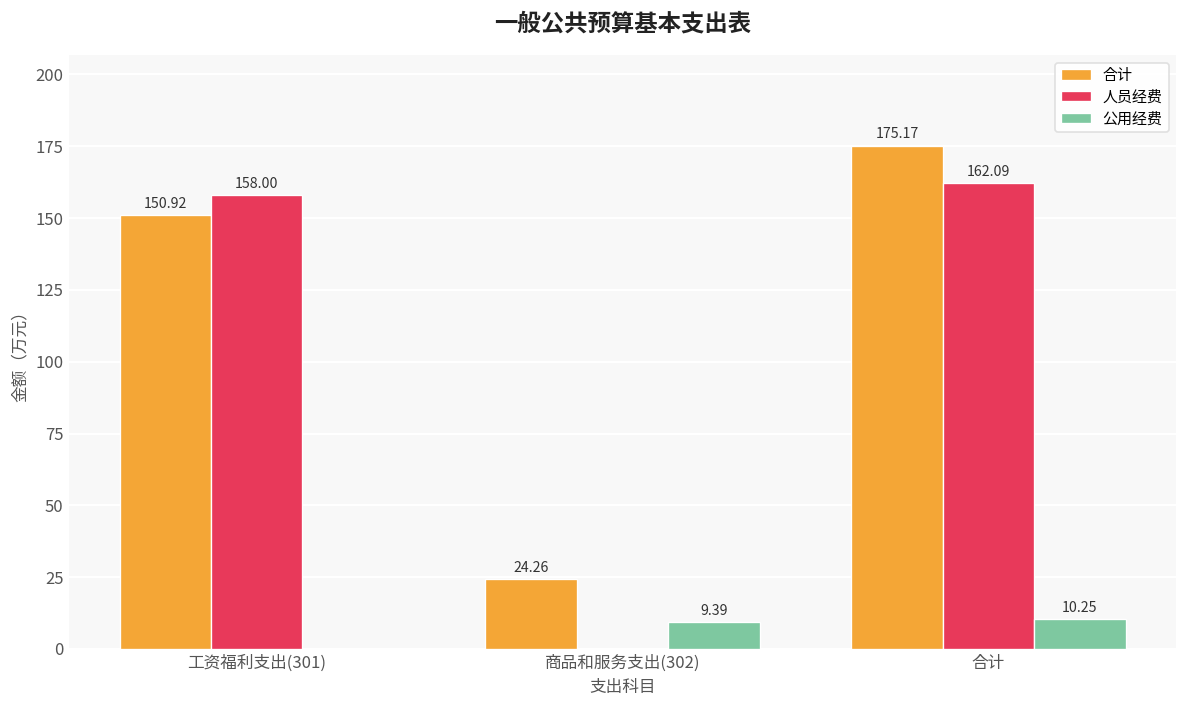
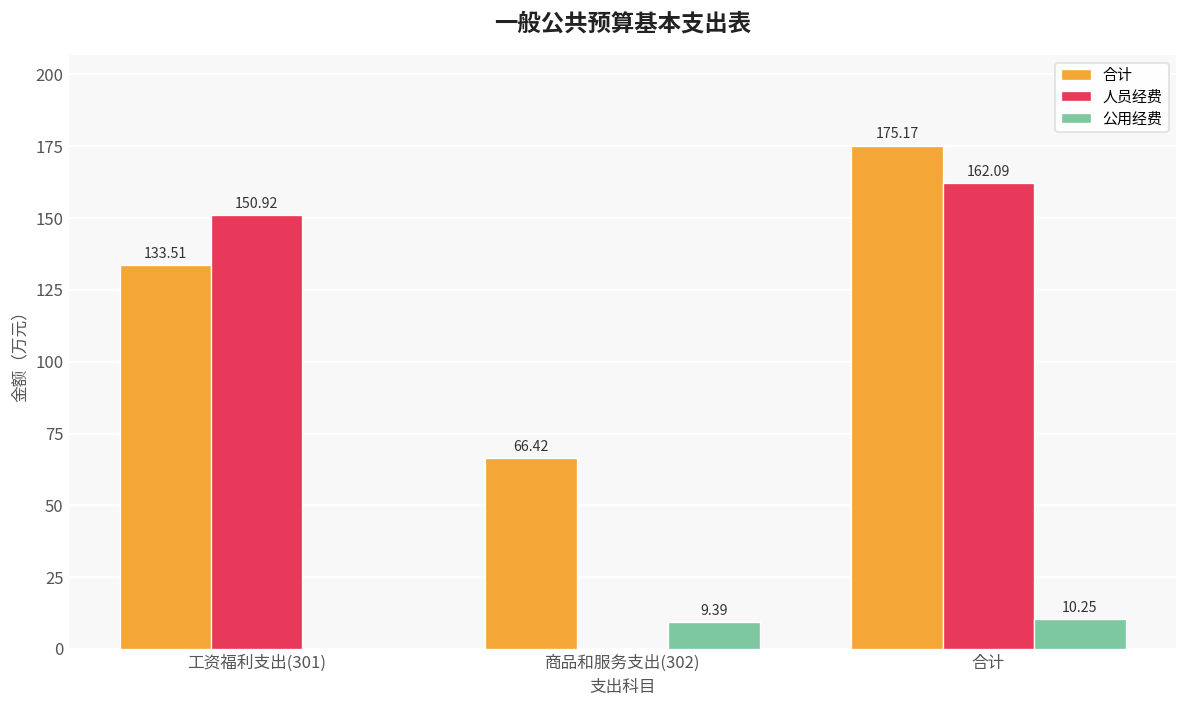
  {
    "合计": {
-     "工资福利支出(301)": 150.92,
-     "商品和服务支出(302)": 24.26,
+     "工资福利支出(301)": 133.51,
+     "商品和服务支出(302)": 66.42,
      "合计": 175.17
    },
    "人员经费": {
-     "工资福利支出(301)": 158.00,
+     "工资福利支出(301)": 150.92,
      "合计": 162.09
    },
    "公用经费": {
      "商品和服务支出(302)": 9.39,
      "合计": 10.25
    }
  }
